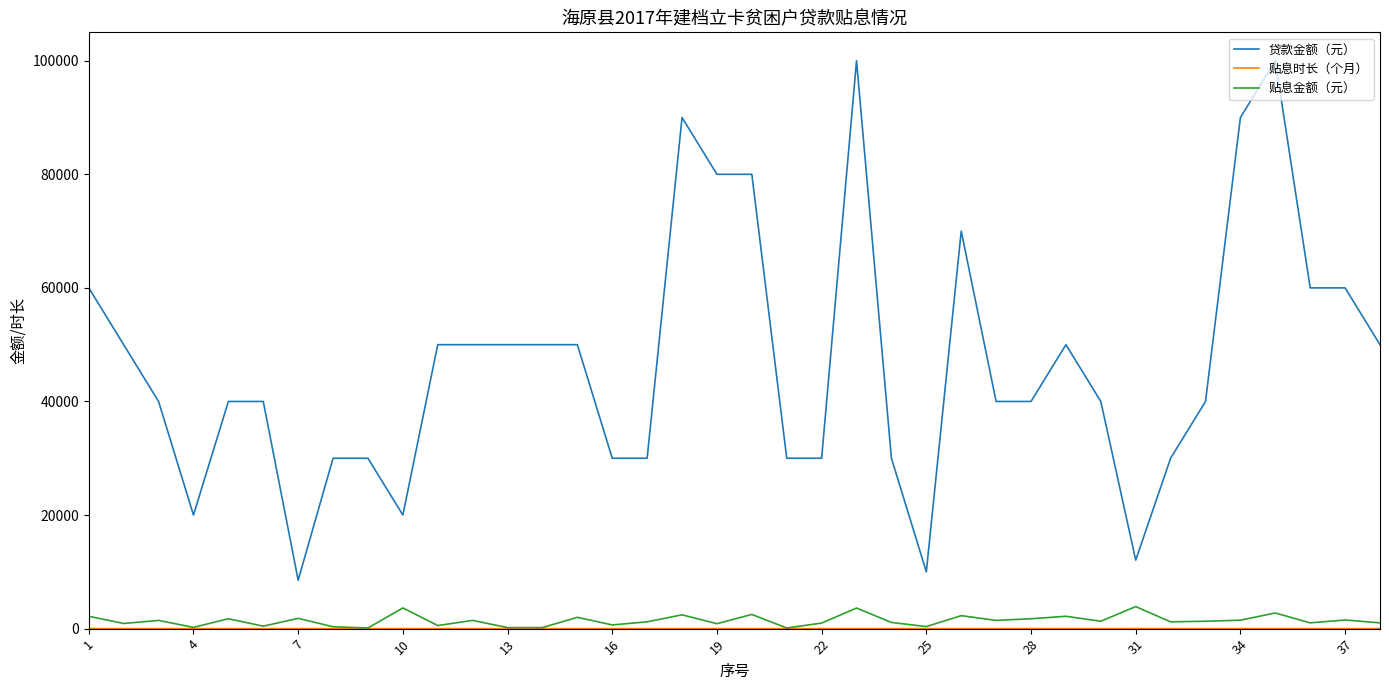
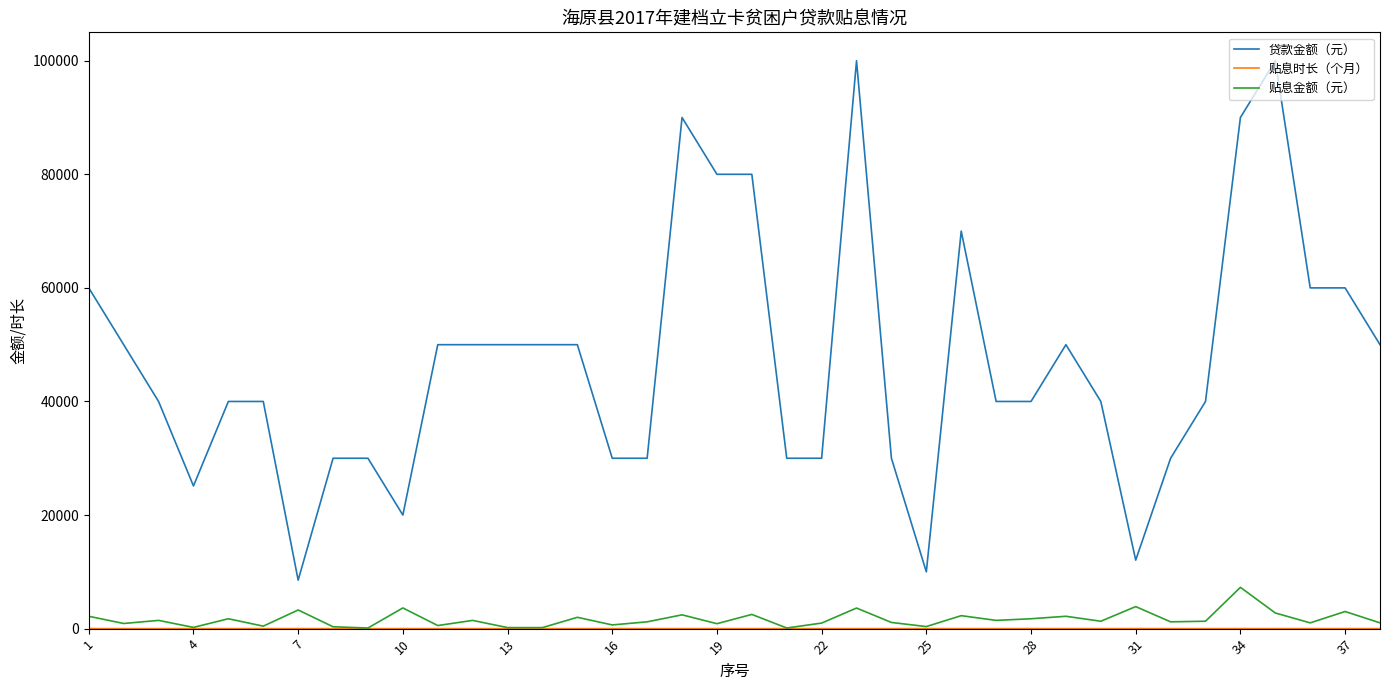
  {
    "贷款金额（元）": {
      "1": 60000,
-     "4": 20000,
+     "4": 25000,
      "7": 9000,
      "10": 20000,
      "13": 50000,
      "16": 30000,
      "19": 80000,
      "22": 30000,
      "25": 10000,
      "28": 40000,
      "31": 12000,
      "34": 90000,
      "37": 60000
    },
    "贴息时长（个月）": {
      "1": 0,
      "7": 0,
      "10": 0,
      "16": 0,
      "19": 0,
      "22": 0,
      "28": 0,
      "31": 0,
      "34": 0,
      "37": 0
    },
    "贴息金额（元）": {
      "1": 2000,
-     "7": 2000,
+     "7": 3000,
      "10": 4000,
      "16": 1000,
      "19": 1000,
      "22": 1000,
      "28": 2000,
      "31": 4000,
-     "34": 1000,
-     "37": 2000
+     "34": 7000,
+     "37": 3000
    }
  }
